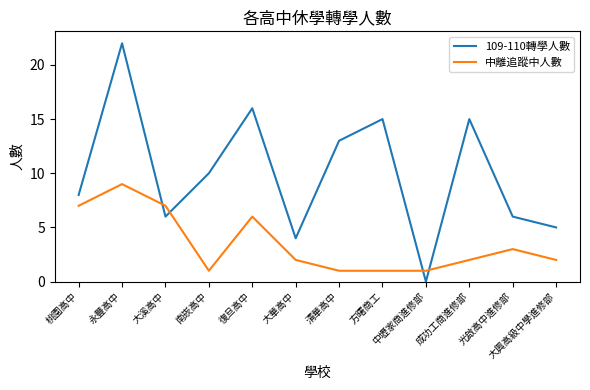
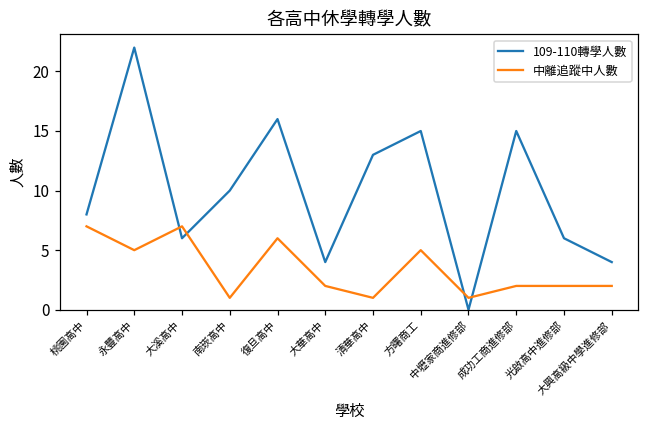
  {
    "109-110轉學人數": {
      "桃園高中": 8,
      "永豐高中": 22,
      "大溪高中": 6,
      "南崁高中": 10,
      "復旦高中": 16,
      "大華高中": 4,
      "清華高中": 13,
      "方曙商工": 15,
      "中壢家商進修部": 0,
      "成功工商進修部": 15,
      "光啟高中進修部": 6,
-     "大興高級中學進修部": 5
+     "大興高級中學進修部": 4
    },
    "中離追蹤中人數": {
      "桃園高中": 7,
-     "永豐高中": 9,
+     "永豐高中": 5,
      "大溪高中": 7,
      "南崁高中": 1,
      "復旦高中": 6,
      "大華高中": 2,
      "清華高中": 1,
-     "方曙商工": 1,
+     "方曙商工": 5,
      "中壢家商進修部": 1,
      "成功工商進修部": 2,
-     "光啟高中進修部": 3,
+     "光啟高中進修部": 2,
      "大興高級中學進修部": 2
    }
  }
